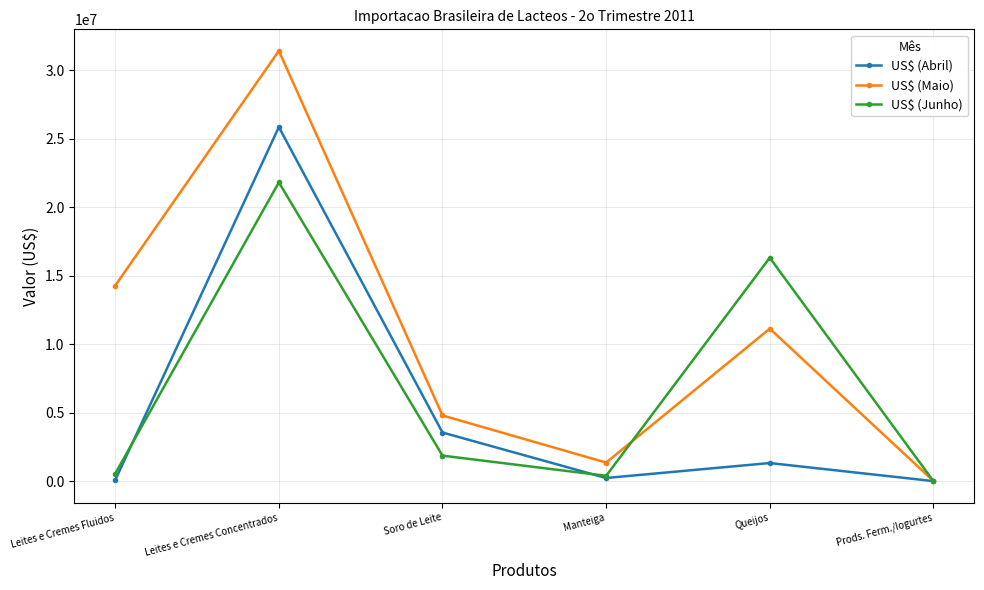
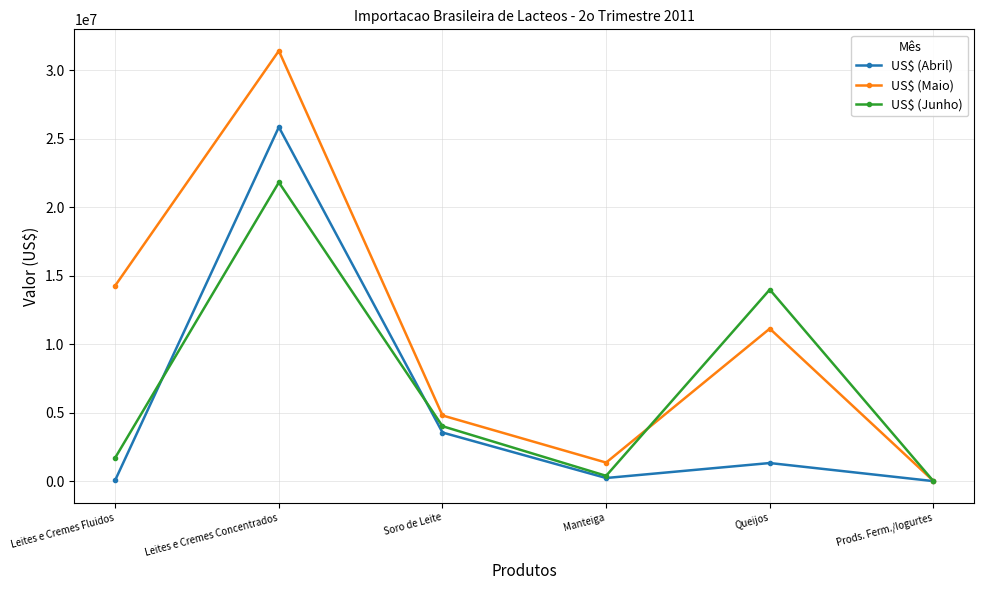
  {
    "US$ (Abril)": {
      "Leites e Cremes Fluidos": 100000,
      "Leites e Cremes Concentrados": 25800000,
      "Soro de Leite": 3500000,
      "Queijos": 1300000
    },
    "US$ (Maio)": {
      "Leites e Cremes Fluidos": 14300000,
      "Leites e Cremes Concentrados": 31400000,
      "Soro de Leite": 4800000,
      "Manteiga": 1400000,
      "Queijos": 11100000
    },
    "US$ (Junho)": {
-     "Leites e Cremes Fluidos": 500000,
+     "Leites e Cremes Fluidos": 1700000,
      "Leites e Cremes Concentrados": 21800000,
-     "Soro de Leite": 1900000,
-     "Queijos": 16300000
+     "Soro de Leite": 4000000,
+     "Queijos": 14000000
    }
  }
